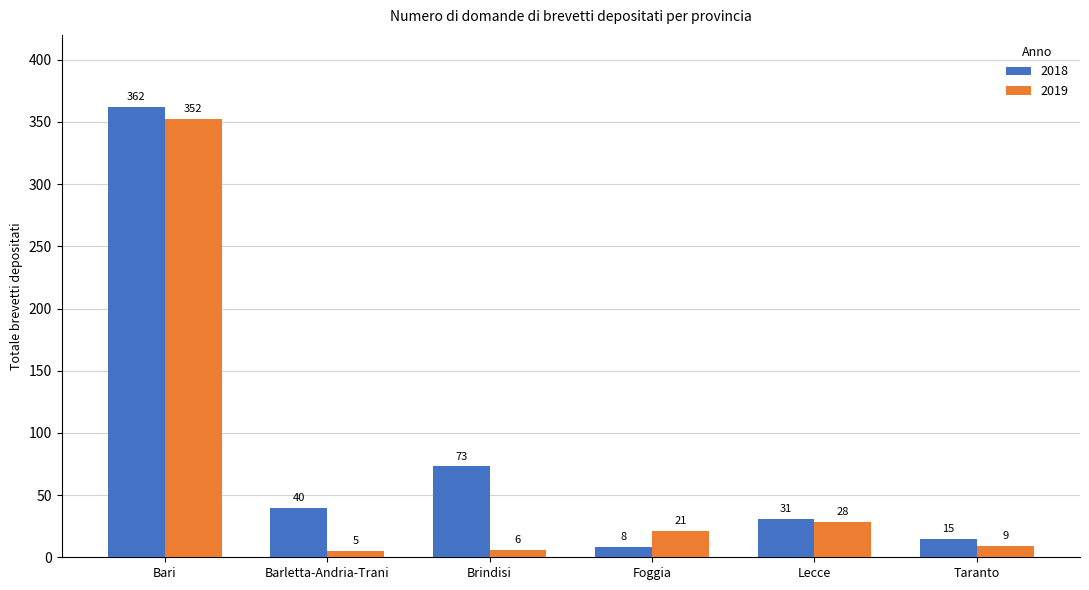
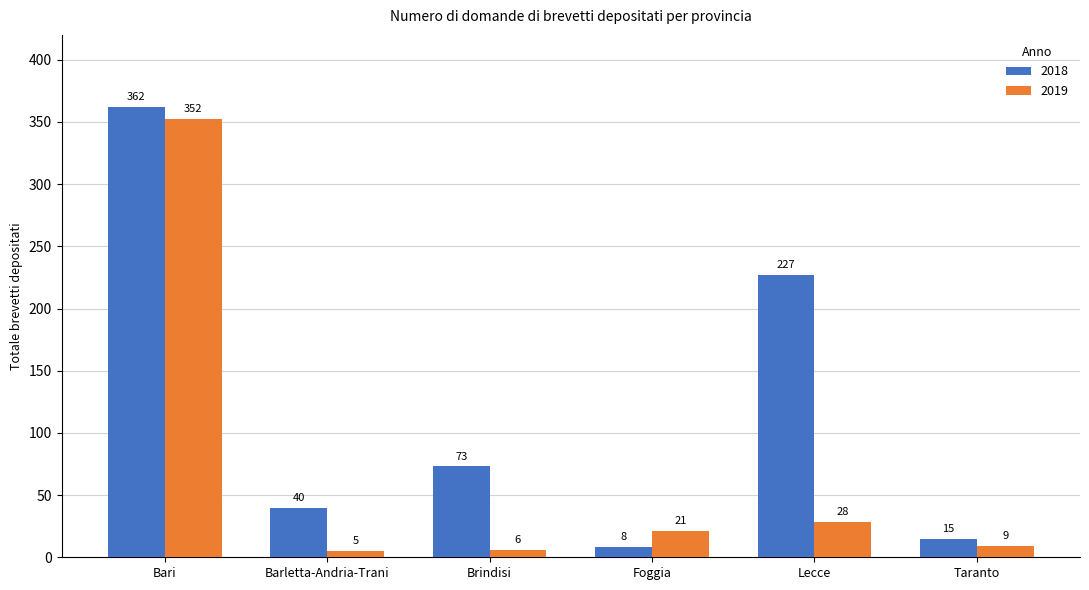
  {
    "2018": {
      "Bari": 362,
      "Barletta-Andria-Trani": 40,
      "Brindisi": 73,
      "Foggia": 8,
-     "Lecce": 31,
+     "Lecce": 227,
      "Taranto": 15
    },
    "2019": {
      "Bari": 352,
      "Barletta-Andria-Trani": 5,
      "Brindisi": 6,
      "Foggia": 21,
      "Lecce": 28,
      "Taranto": 9
    }
  }
